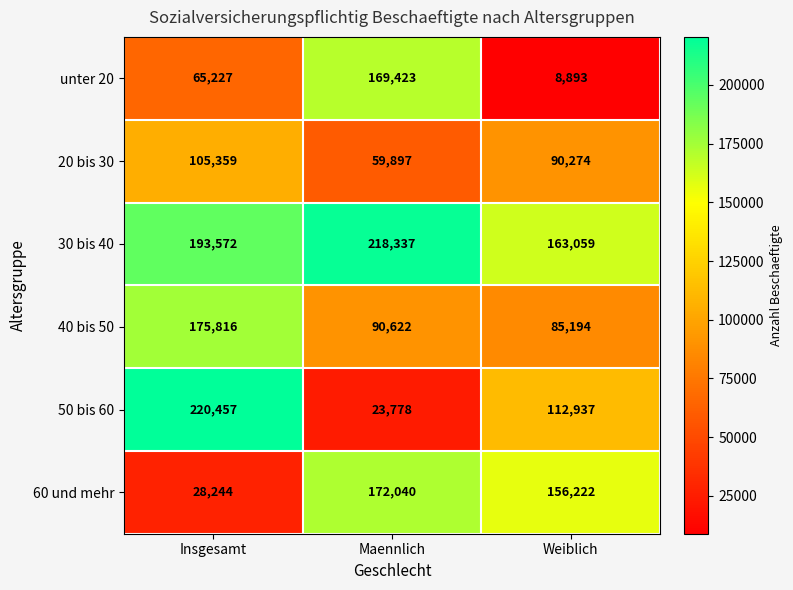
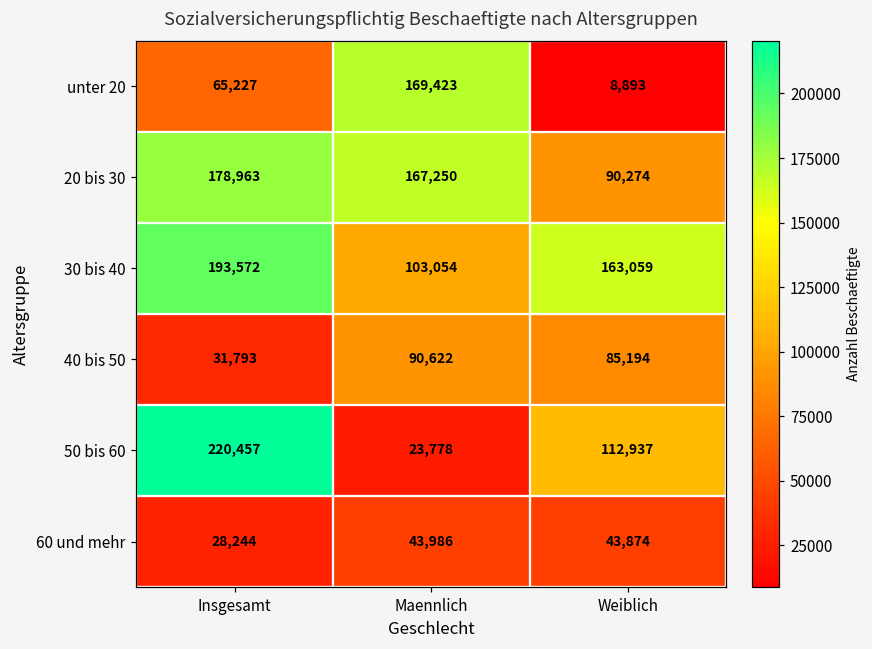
  {
    "unter 20": {
      "Insgesamt": "65,227",
      "Maennlich": "169,423",
      "Weiblich": "8,893"
    },
    "20 bis 30": {
-     "Insgesamt": "105,359",
-     "Maennlich": "59,897",
+     "Insgesamt": "178,963",
+     "Maennlich": "167,250",
      "Weiblich": "90,274"
    },
    "30 bis 40": {
      "Insgesamt": "193,572",
-     "Maennlich": "218,337",
+     "Maennlich": "103,054",
      "Weiblich": "163,059"
    },
    "40 bis 50": {
-     "Insgesamt": "175,816",
+     "Insgesamt": "31,793",
      "Maennlich": "90,622",
      "Weiblich": "85,194"
    },
    "50 bis 60": {
      "Insgesamt": "220,457",
      "Maennlich": "23,778",
      "Weiblich": "112,937"
    },
    "60 und mehr": {
      "Insgesamt": "28,244",
-     "Maennlich": "172,040",
-     "Weiblich": "156,222"
+     "Maennlich": "43,986",
+     "Weiblich": "43,874"
    }
  }
